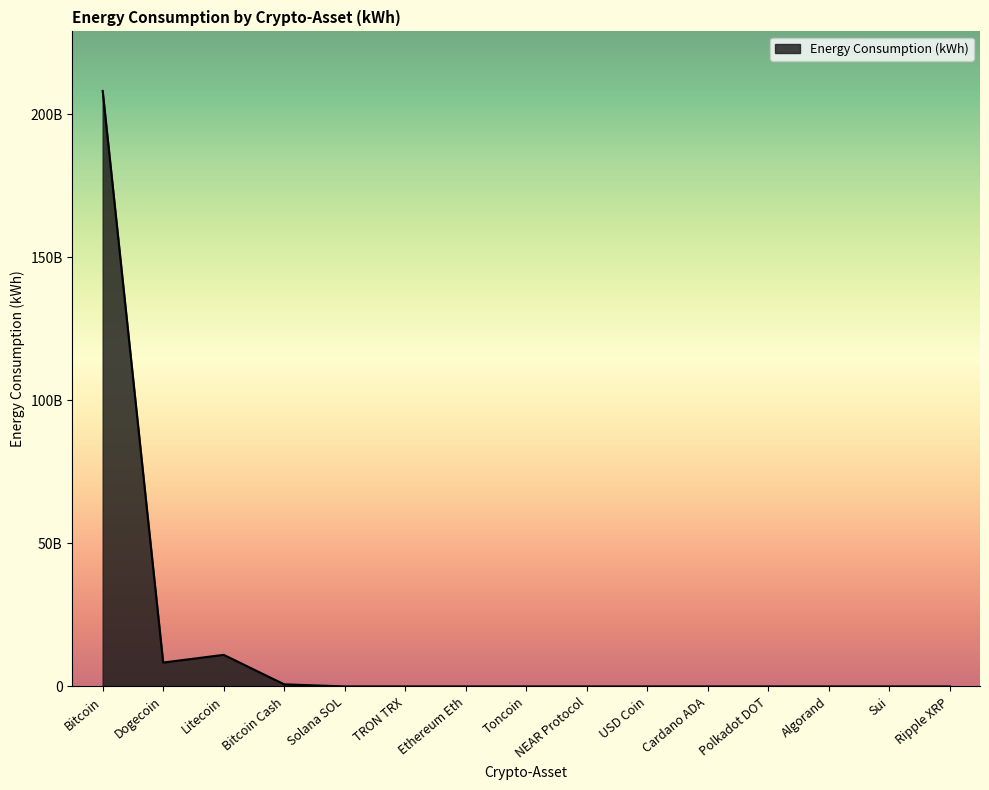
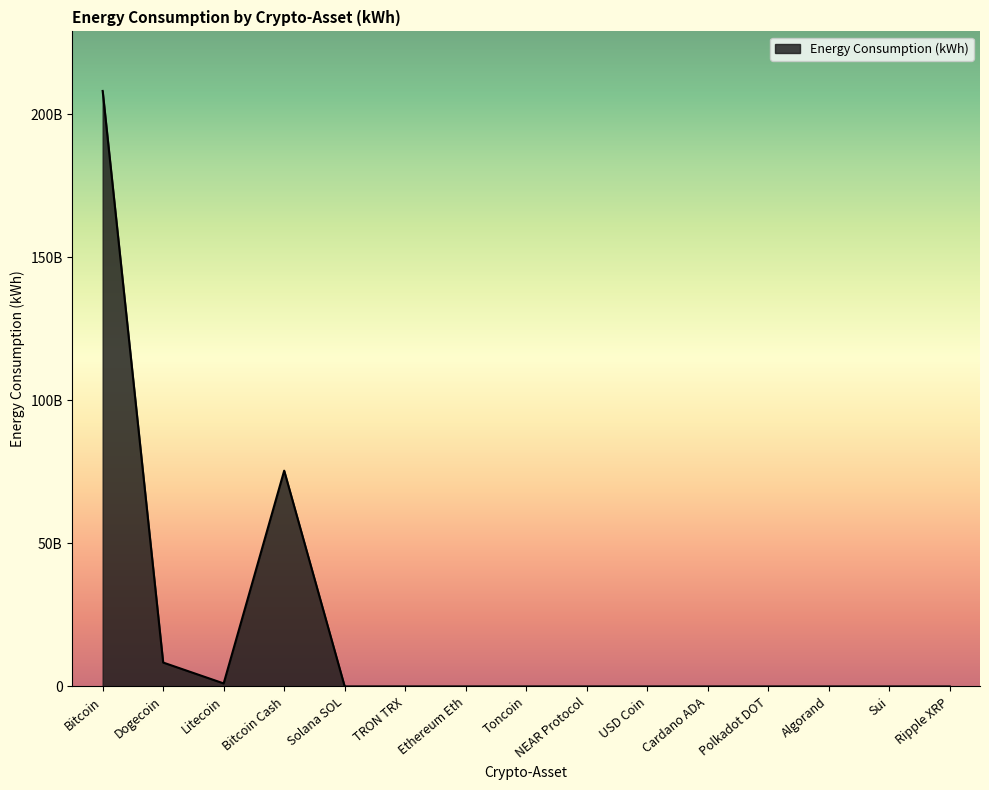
  {
    "Bitcoin": 208000000000,
    "Dogecoin": 8000000000,
-   "Litecoin": 11000000000,
-   "Bitcoin Cash": 1000000000,
+   "Litecoin": 1000000000,
+   "Bitcoin Cash": 75000000000,
    "Solana SOL": 0,
    "TRON TRX": 0,
    "Ethereum Eth": 0,
    "Toncoin": 0,
    "NEAR Protocol": 0,
    "USD Coin": 0,
    "Cardano ADA": 0,
    "Polkadot DOT": 0,
    "Algorand": 0,
    "Sui": 0,
    "Ripple XRP": 0
  }
